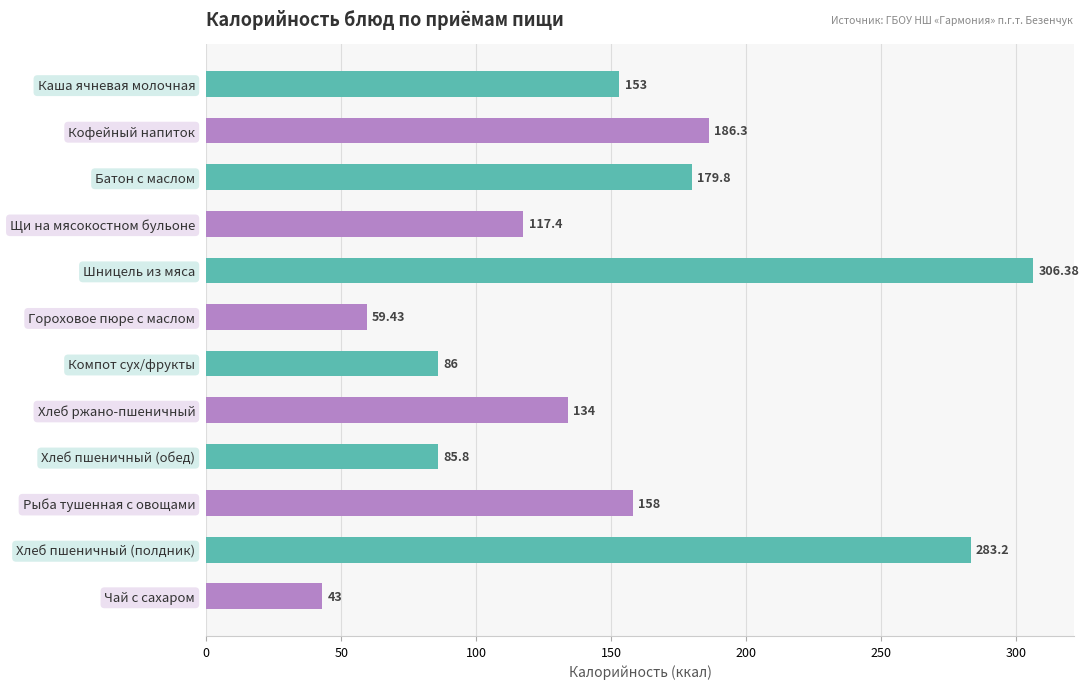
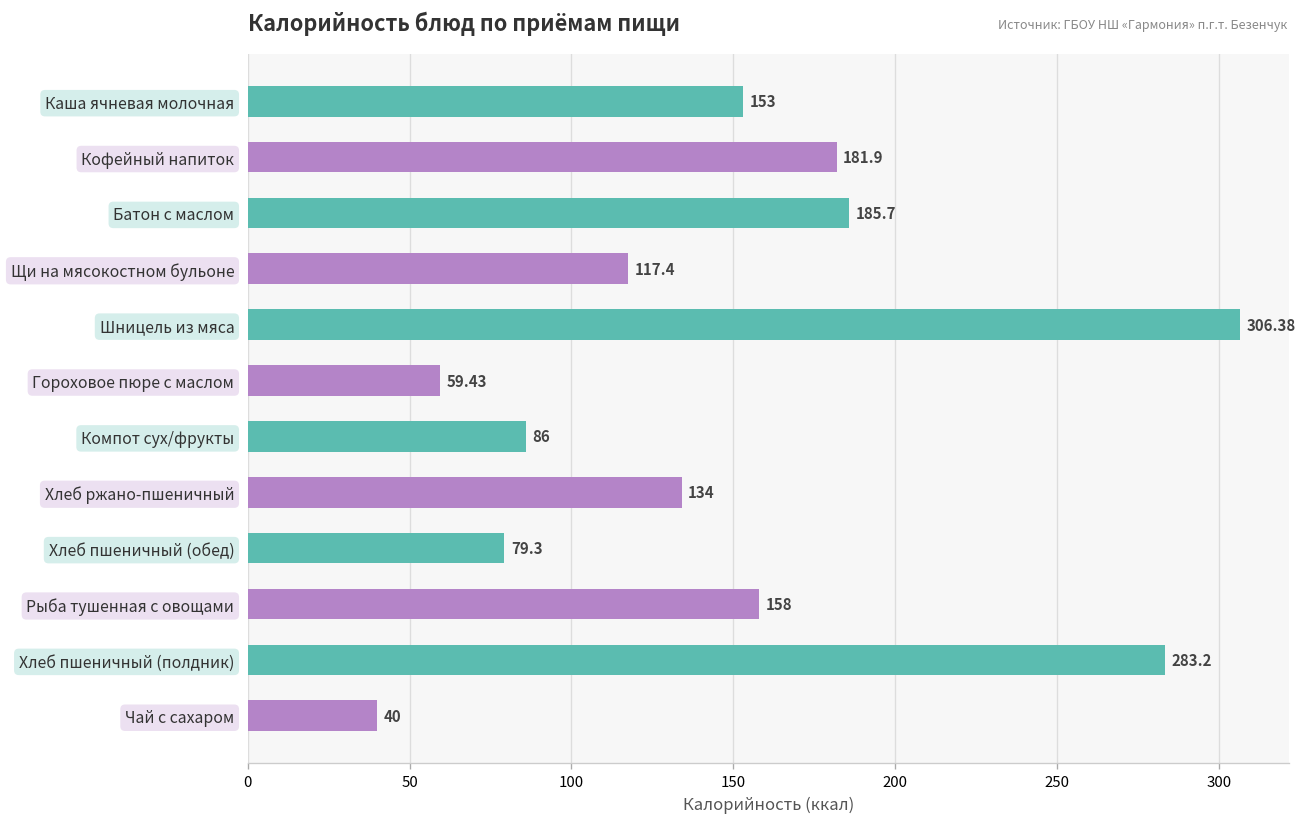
  {
    "Каша ячневая молочная": 153,
-   "Кофейный напиток": 186.3,
-   "Батон с маслом": 179.8,
+   "Кофейный напиток": 181.9,
+   "Батон с маслом": 185.7,
    "Щи на мясокостном бульоне": 117.4,
    "Шницель из мяса": 306.38,
    "Гороховое пюре с маслом": 59.43,
    "Компот сух/фрукты": 86,
    "Хлеб ржано-пшеничный": 134,
-   "Хлеб пшеничный (обед)": 85.8,
+   "Хлеб пшеничный (обед)": 79.3,
    "Рыба тушенная с овощами": 158,
    "Хлеб пшеничный (полдник)": 283.2,
-   "Чай с сахаром": 43
+   "Чай с сахаром": 40
  }
